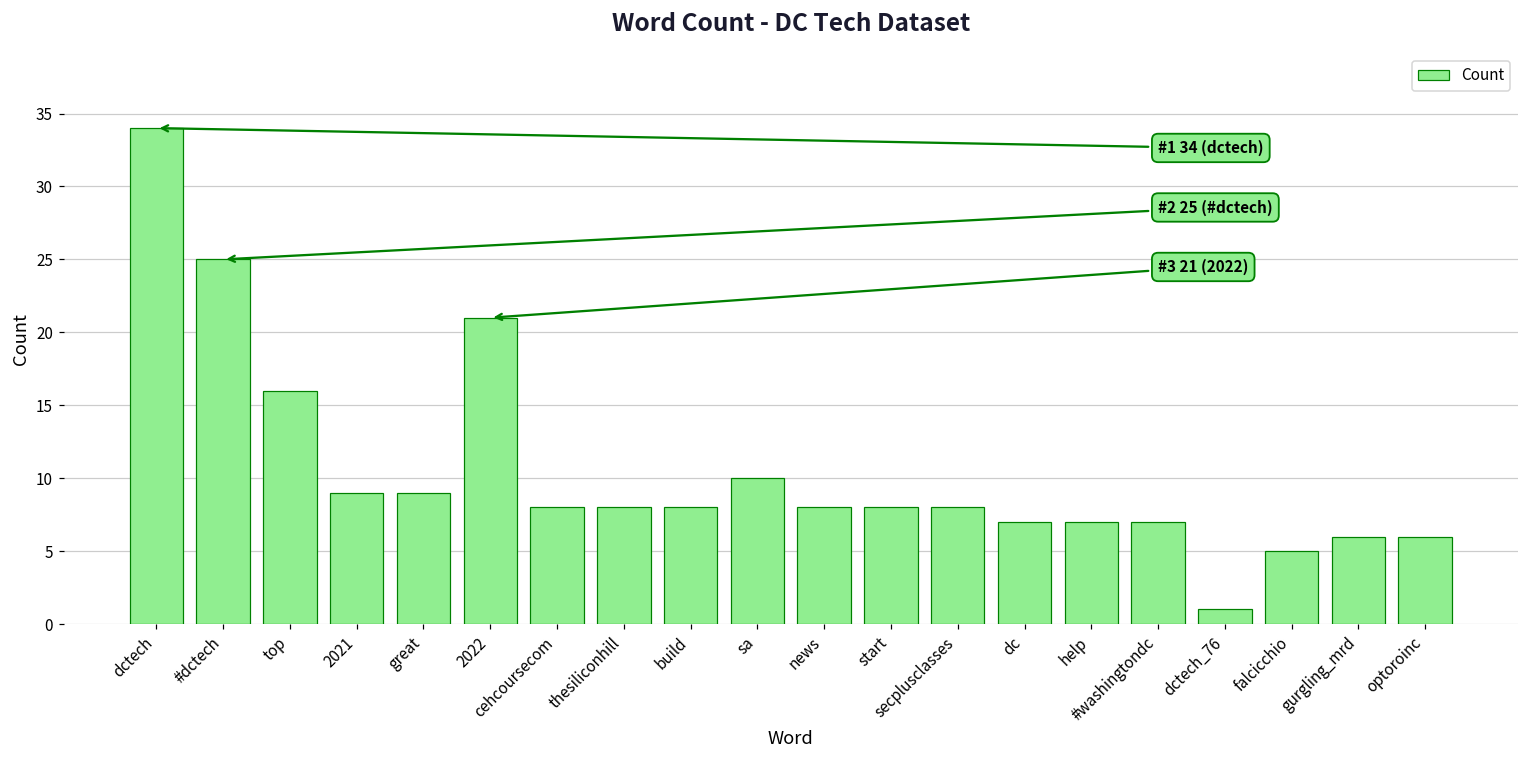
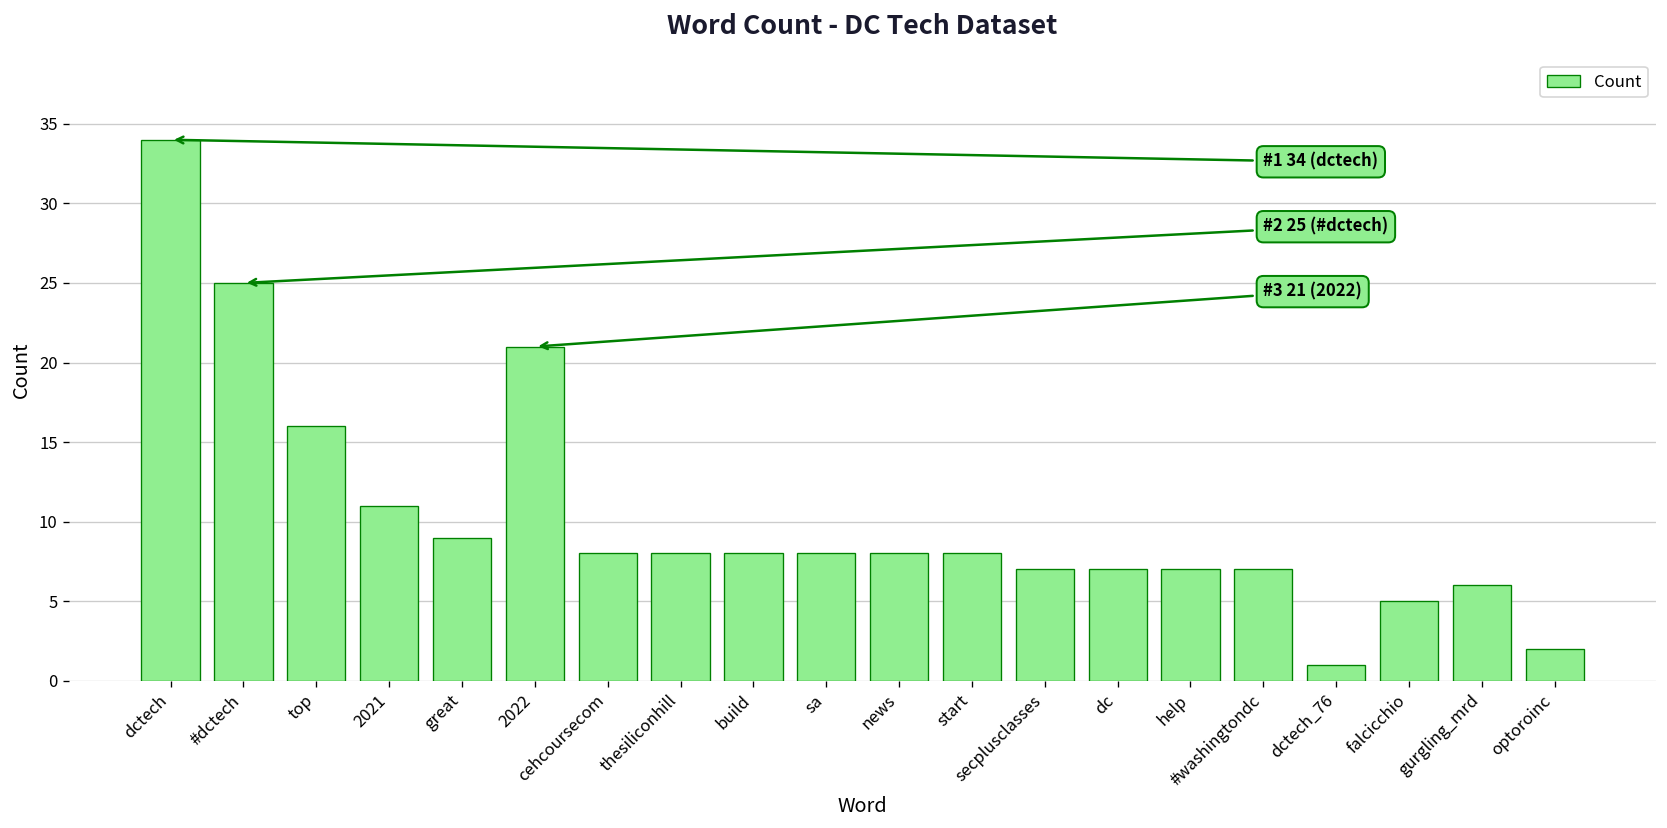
  {
    "top": 16,
-   "2021": 9,
+   "2021": 11,
    "great": 9,
    "cehcoursecom": 8,
    "thesiliconhill": 8,
    "build": 8,
-   "sa": 10,
+   "sa": 8,
    "news": 8,
    "start": 8,
-   "secplusclasses": 8,
+   "secplusclasses": 7,
    "dc": 7,
    "help": 7,
    "#washingtondc": 7,
    "dctech_76": 1,
    "falcicchio": 5,
    "gurgling_mrd": 6,
-   "optoroinc": 6
+   "optoroinc": 2
  }
